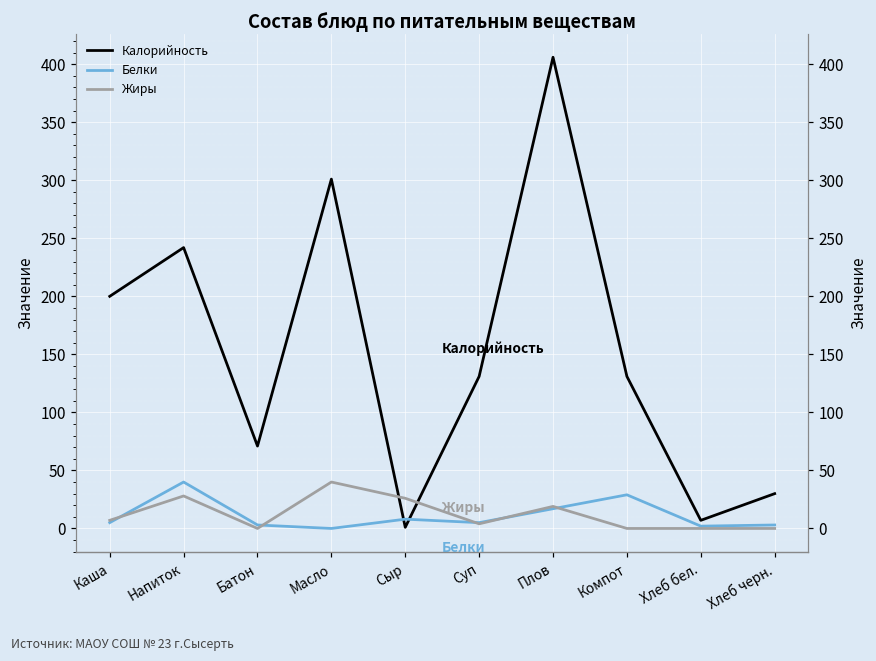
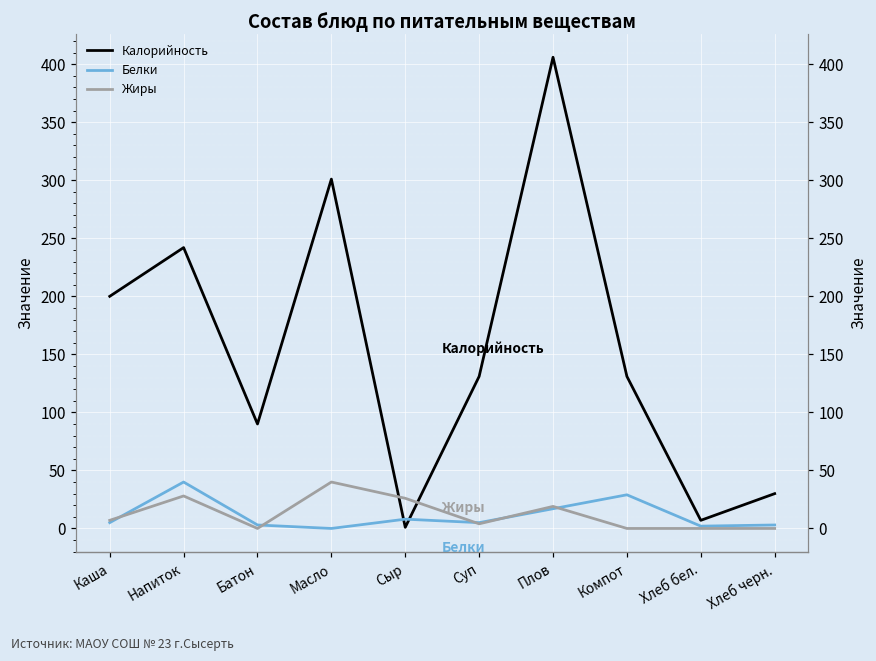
  {
    "Калорийность": {
      "Каша": 200,
      "Напиток": 242,
-     "Батон": 71,
+     "Батон": 90,
      "Масло": 301,
      "Сыр": 1,
      "Суп": 131,
      "Плов": 406,
      "Компот": 131,
      "Хлеб бел.": 7,
      "Хлеб черн.": 30
    },
    "Белки": {
      "Напиток": 40,
      "Батон": 3,
      "Масло": 0,
      "Сыр": 8,
      "Компот": 29,
      "Хлеб черн.": 3
    },
    "Жиры": {
      "Напиток": 28,
      "Батон": 0,
      "Масло": 40,
      "Сыр": 26,
      "Компот": 0,
      "Хлеб черн.": 0
    }
  }
